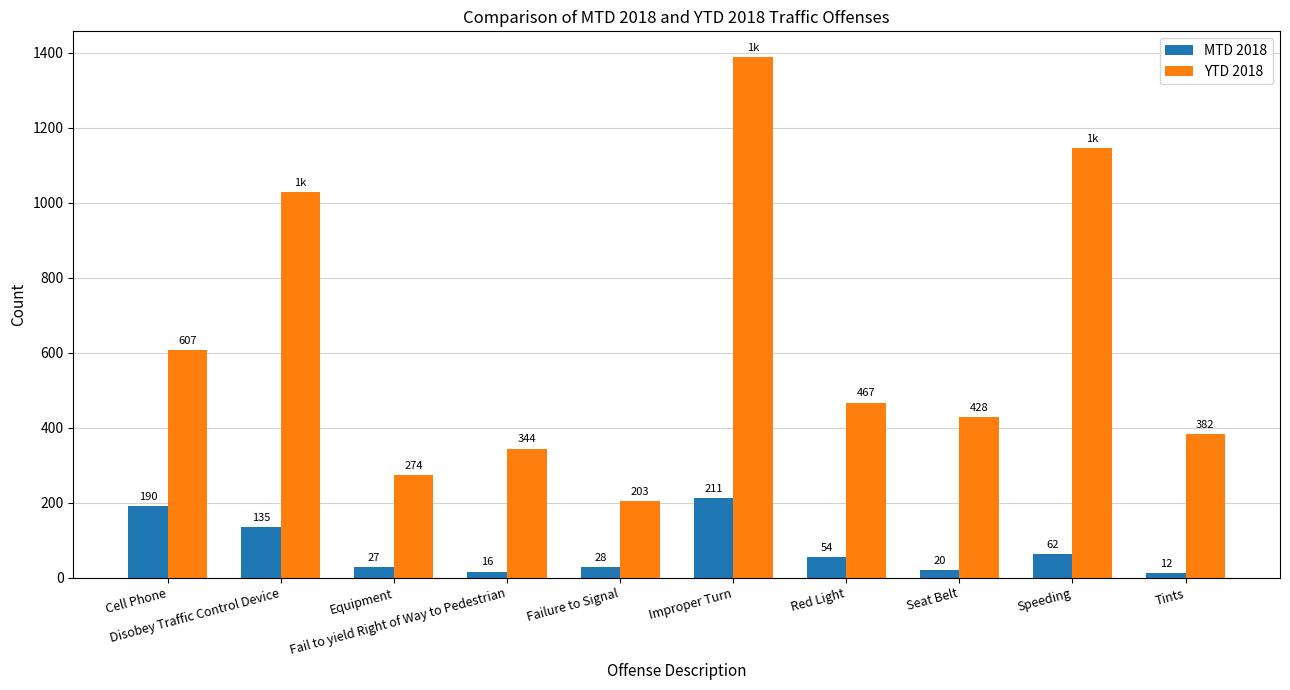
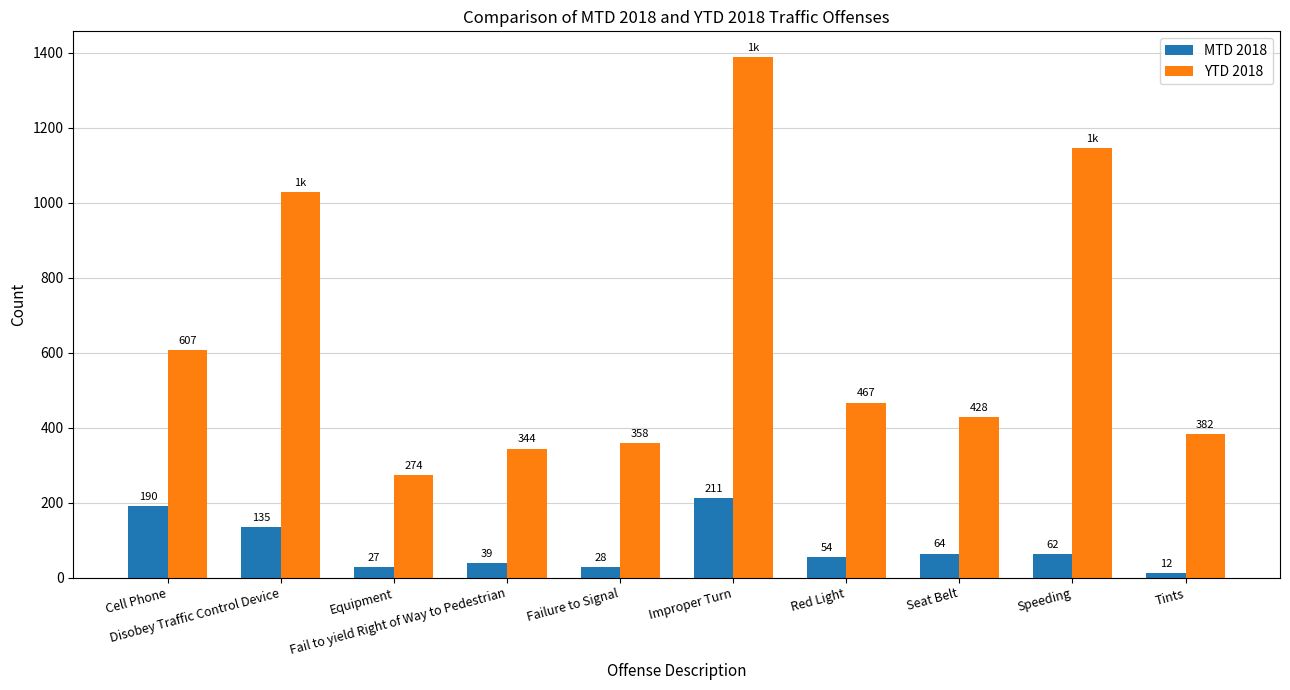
  {
    "MTD 2018": {
      "Cell Phone": "190",
      "Disobey Traffic Control Device": "135",
      "Equipment": "27",
-     "Fail to yield Right of Way to Pedestrian": "16",
+     "Fail to yield Right of Way to Pedestrian": "39",
      "Failure to Signal": "28",
      "Improper Turn": "211",
      "Red Light": "54",
-     "Seat Belt": "20",
+     "Seat Belt": "64",
      "Speeding": "62",
      "Tints": "12"
    },
    "YTD 2018": {
      "Cell Phone": "607",
      "Disobey Traffic Control Device": "1k",
      "Equipment": "274",
      "Fail to yield Right of Way to Pedestrian": "344",
-     "Failure to Signal": "203",
+     "Failure to Signal": "358",
      "Improper Turn": "1k",
      "Red Light": "467",
      "Seat Belt": "428",
      "Speeding": "1k",
      "Tints": "382"
    }
  }
